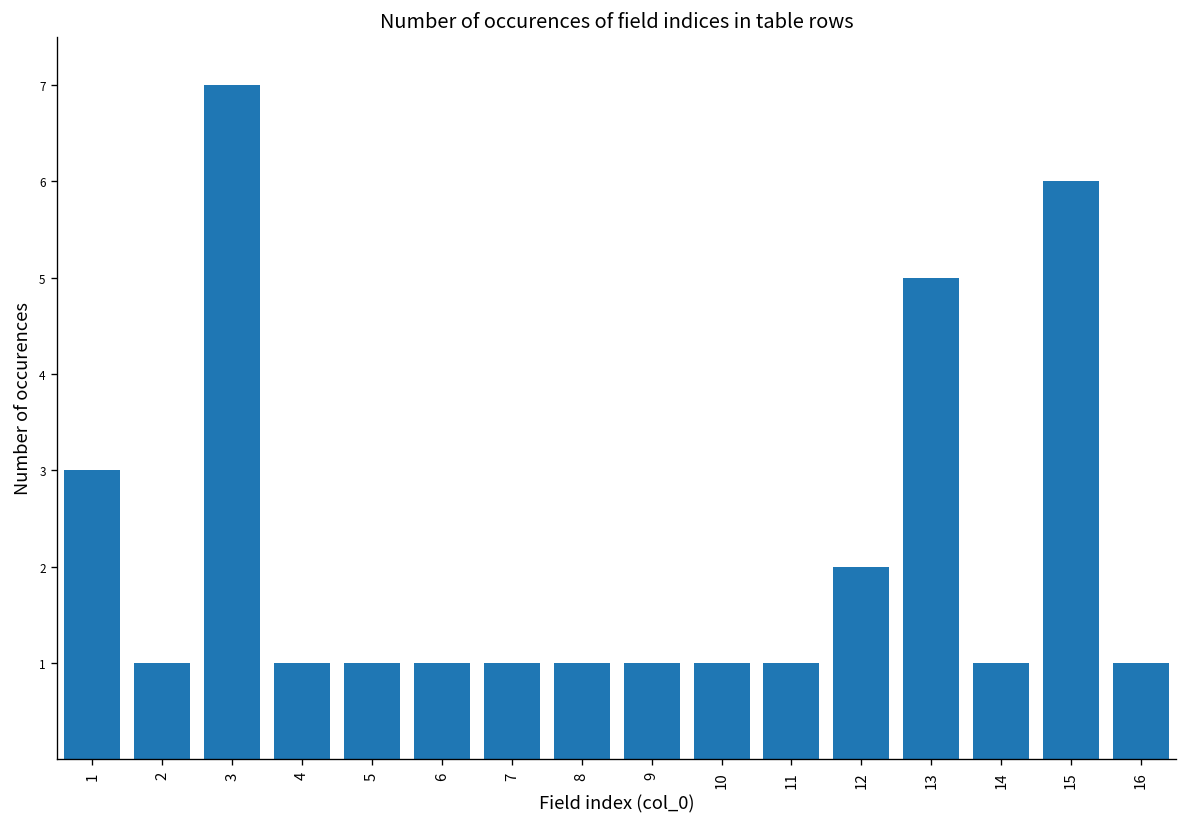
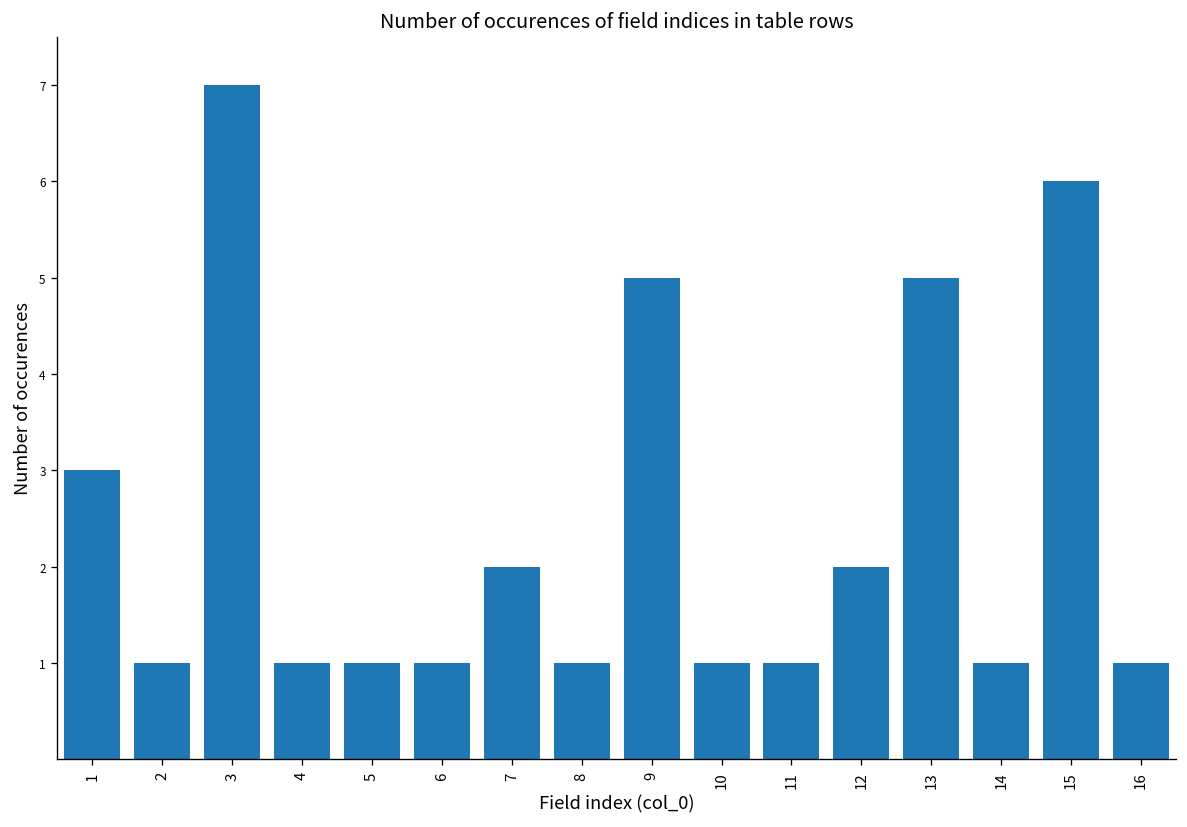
  {
    "1": 3,
    "2": 1,
    "3": 7,
    "4": 1,
    "5": 1,
    "6": 1,
-   "7": 1,
+   "7": 2,
    "8": 1,
-   "9": 1,
+   "9": 5,
    "10": 1,
    "11": 1,
    "12": 2,
    "13": 5,
    "14": 1,
    "15": 6,
    "16": 1
  }
